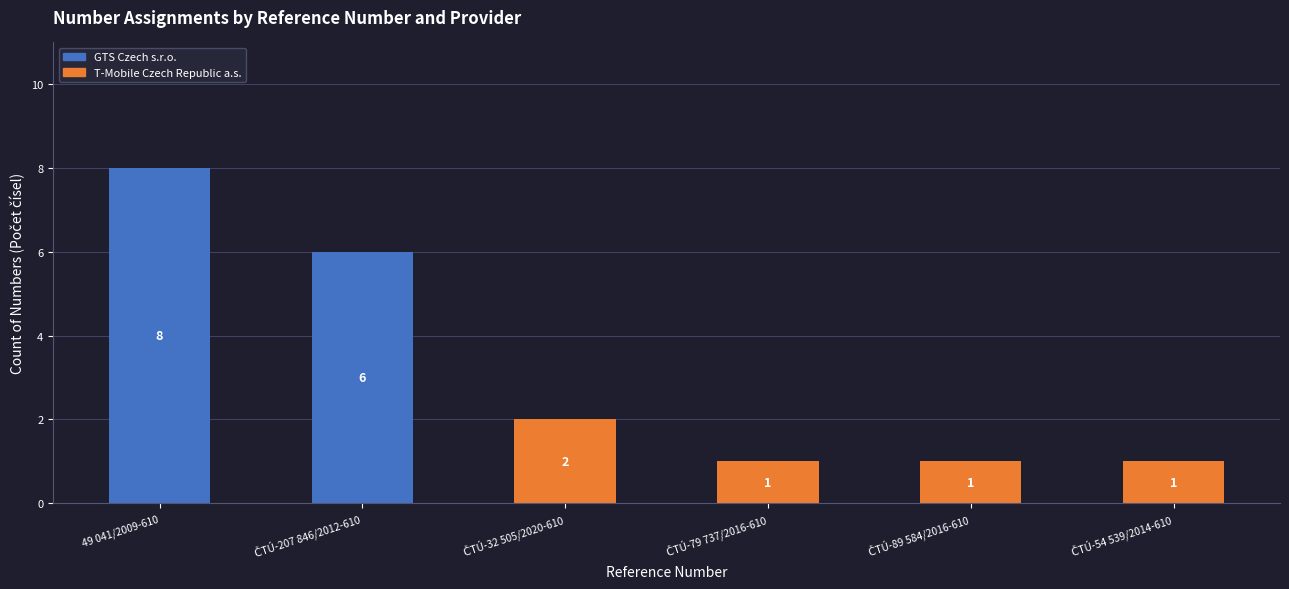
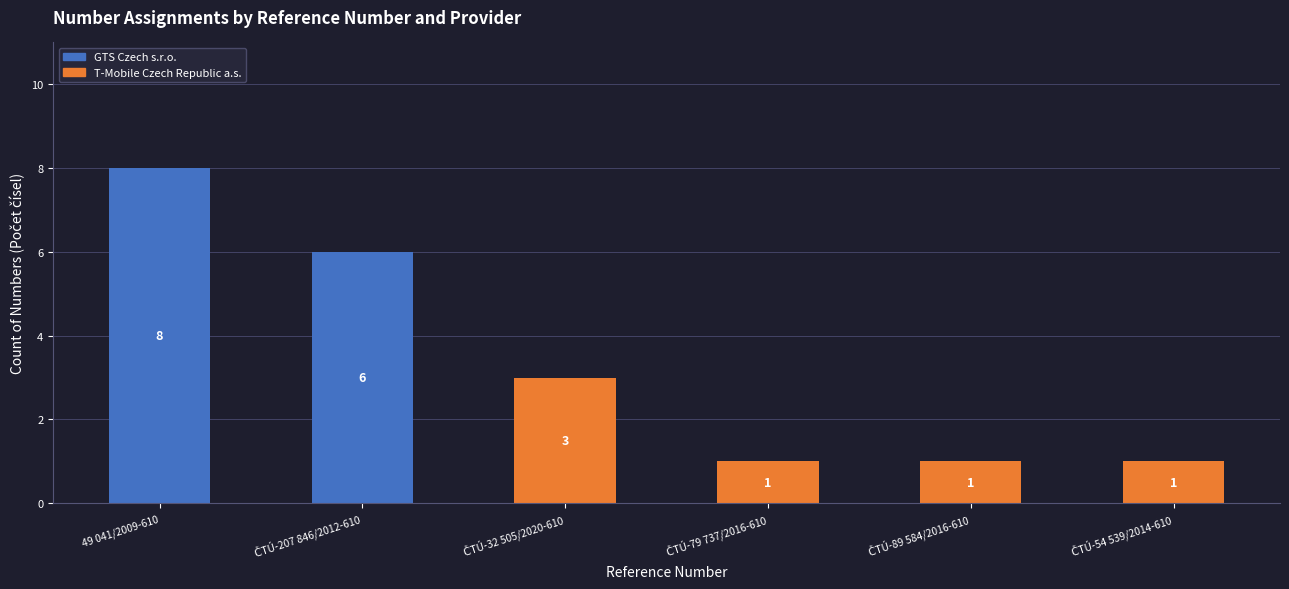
  {
    "GTS Czech s.r.o.": {
      "49 041/2009-610": 8,
      "ČTÚ-207 846/2012-610": 6
    },
    "T-Mobile Czech Republic a.s.": {
-     "ČTÚ-32 505/2020-610": 2,
+     "ČTÚ-32 505/2020-610": 3,
      "ČTÚ-79 737/2016-610": 1,
      "ČTÚ-89 584/2016-610": 1,
      "ČTÚ-54 539/2014-610": 1
    }
  }
